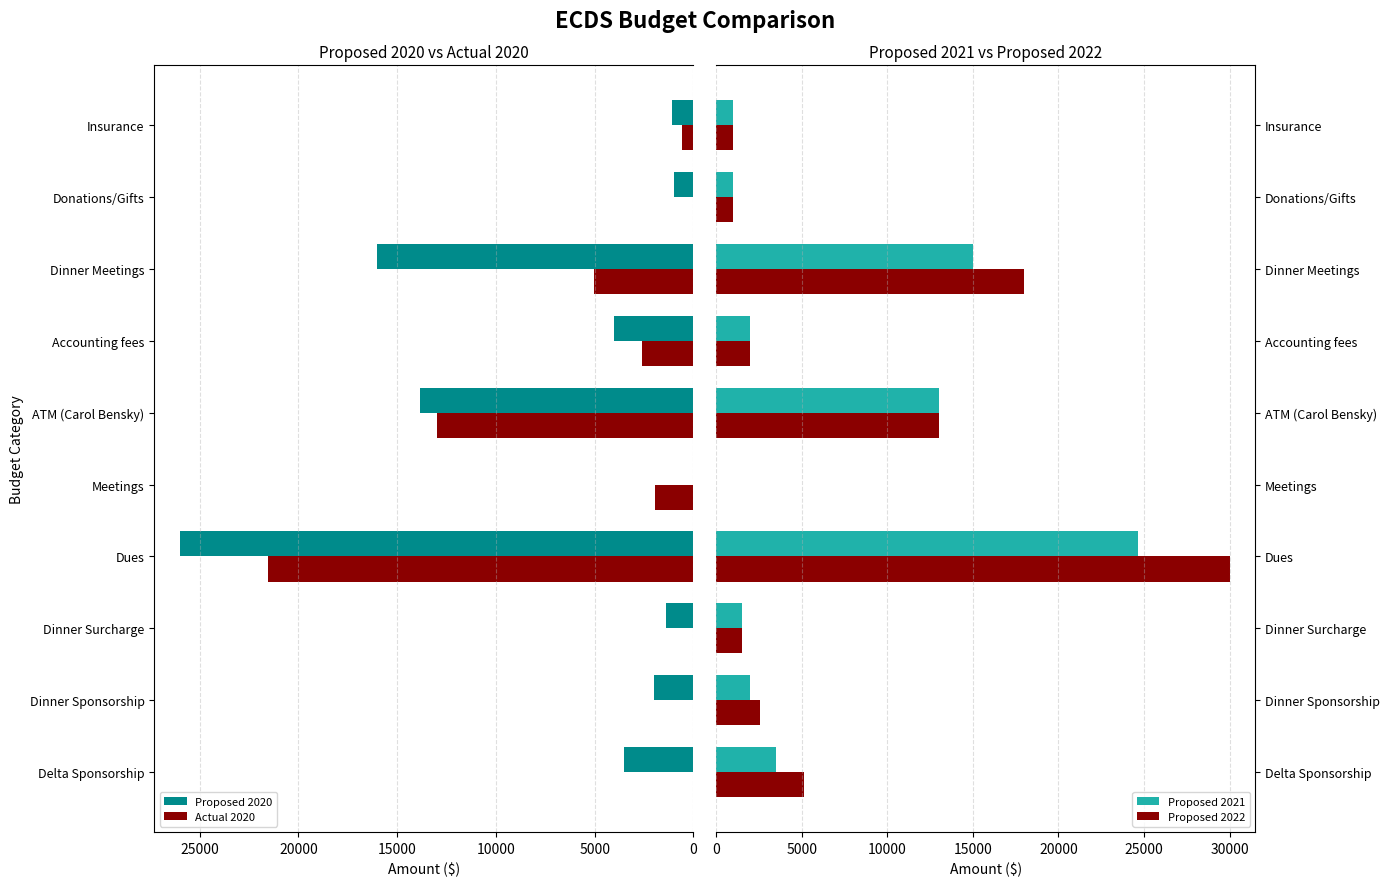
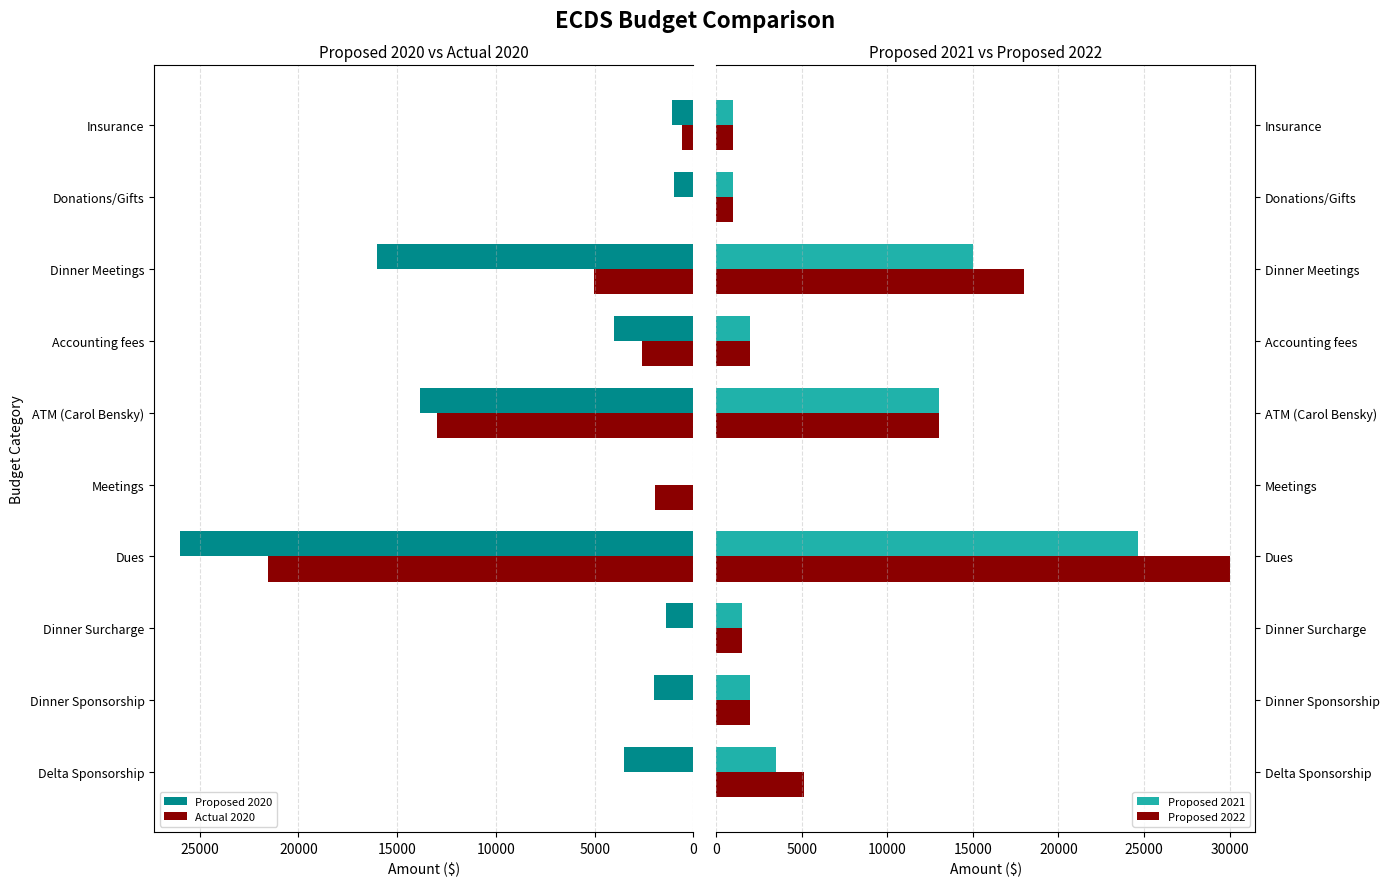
  {
    "Proposed 2020 vs Actual 2020": {
      "Proposed 2020": {
        "Insurance": 1100,
        "Donations/Gifts": 1000,
        "Dinner Meetings": 16000,
        "Accounting fees": 4000,
        "ATM (Carol Bensky)": 13800,
        "Meetings": 0,
        "Dues": 26000,
        "Dinner Surcharge": 1400,
        "Dinner Sponsorship": 2000,
        "Delta Sponsorship": 3500
      },
      "Actual 2020": {
        "Insurance": 600,
        "Donations/Gifts": 0,
        "Dinner Meetings": 5000,
        "Accounting fees": 2600,
        "ATM (Carol Bensky)": 13000,
        "Meetings": 1900,
        "Dues": 21600,
        "Dinner Surcharge": 0,
        "Dinner Sponsorship": 0,
        "Delta Sponsorship": 0
      }
    },
    "Proposed 2021 vs Proposed 2022": {
      "Proposed 2021": {
        "Insurance": 1000,
        "Donations/Gifts": 1000,
        "Dinner Meetings": 15000,
        "Accounting fees": 2000,
        "ATM (Carol Bensky)": 13000,
        "Meetings": 0,
        "Dues": 24600,
        "Dinner Surcharge": 1500,
        "Dinner Sponsorship": 2000,
        "Delta Sponsorship": 3500
      },
      "Proposed 2022": {
        "Insurance": 1000,
        "Donations/Gifts": 1000,
        "Dinner Meetings": 18000,
        "Accounting fees": 2000,
        "ATM (Carol Bensky)": 13000,
        "Meetings": 0,
        "Dues": 30000,
        "Dinner Surcharge": 1500,
-       "Dinner Sponsorship": 2600,
+       "Dinner Sponsorship": 2000,
        "Delta Sponsorship": 5100
      }
    }
  }
